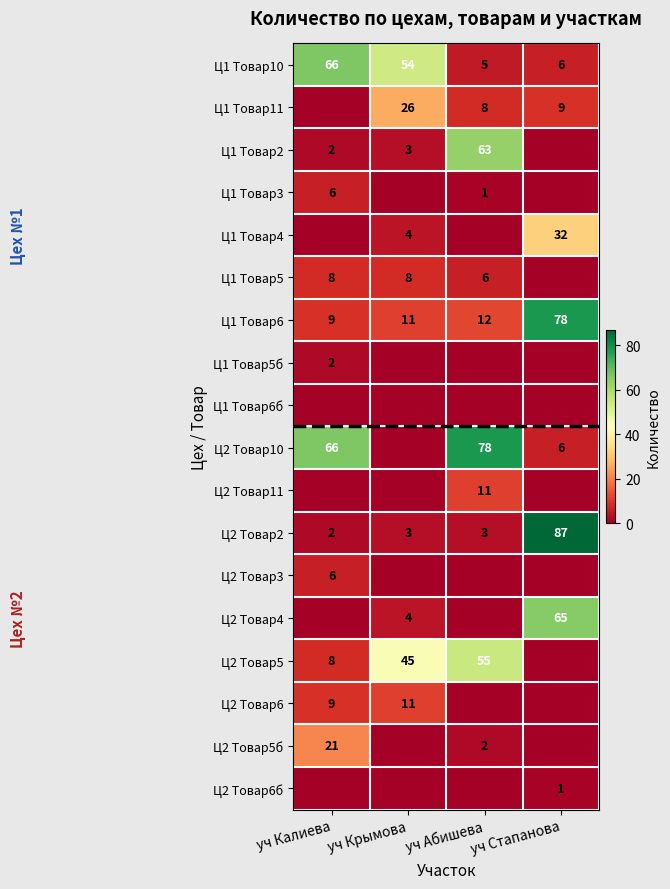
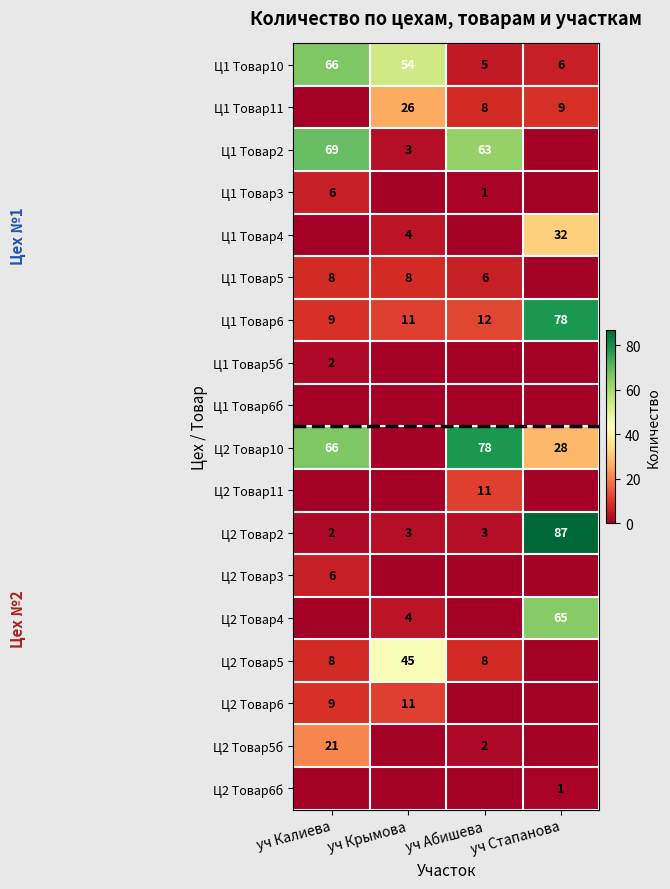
  {
    "Ц1 Товар10": {
      "уч Калиева": 66,
      "уч Крымова": 54,
      "уч Абишева": 5,
      "уч Стапанова": 6
    },
    "Ц1 Товар11": {
      "уч Крымова": 26,
      "уч Абишева": 8,
      "уч Стапанова": 9
    },
    "Ц1 Товар2": {
-     "уч Калиева": 2,
+     "уч Калиева": 69,
      "уч Крымова": 3,
      "уч Абишева": 63
    },
    "Ц1 Товар3": {
      "уч Калиева": 6,
      "уч Абишева": 1
    },
    "Ц1 Товар4": {
      "уч Крымова": 4,
      "уч Стапанова": 32
    },
    "Ц1 Товар5": {
      "уч Калиева": 8,
      "уч Крымова": 8,
      "уч Абишева": 6
    },
    "Ц1 Товар6": {
      "уч Калиева": 9,
      "уч Крымова": 11,
      "уч Абишева": 12,
      "уч Стапанова": 78
    },
    "Ц1 Товар5б": {
      "уч Калиева": 2
    },
    "Ц2 Товар10": {
      "уч Калиева": 66,
      "уч Абишева": 78,
-     "уч Стапанова": 6
+     "уч Стапанова": 28
    },
    "Ц2 Товар11": {
      "уч Абишева": 11
    },
    "Ц2 Товар2": {
      "уч Калиева": 2,
      "уч Крымова": 3,
      "уч Абишева": 3,
      "уч Стапанова": 87
    },
    "Ц2 Товар3": {
      "уч Калиева": 6
    },
    "Ц2 Товар4": {
      "уч Крымова": 4,
      "уч Стапанова": 65
    },
    "Ц2 Товар5": {
      "уч Калиева": 8,
      "уч Крымова": 45,
-     "уч Абишева": 55
+     "уч Абишева": 8
    },
    "Ц2 Товар6": {
      "уч Калиева": 9,
      "уч Крымова": 11
    },
    "Ц2 Товар5б": {
      "уч Калиева": 21,
      "уч Абишева": 2
    },
    "Ц2 Товар6б": {
      "уч Стапанова": 1
    }
  }
